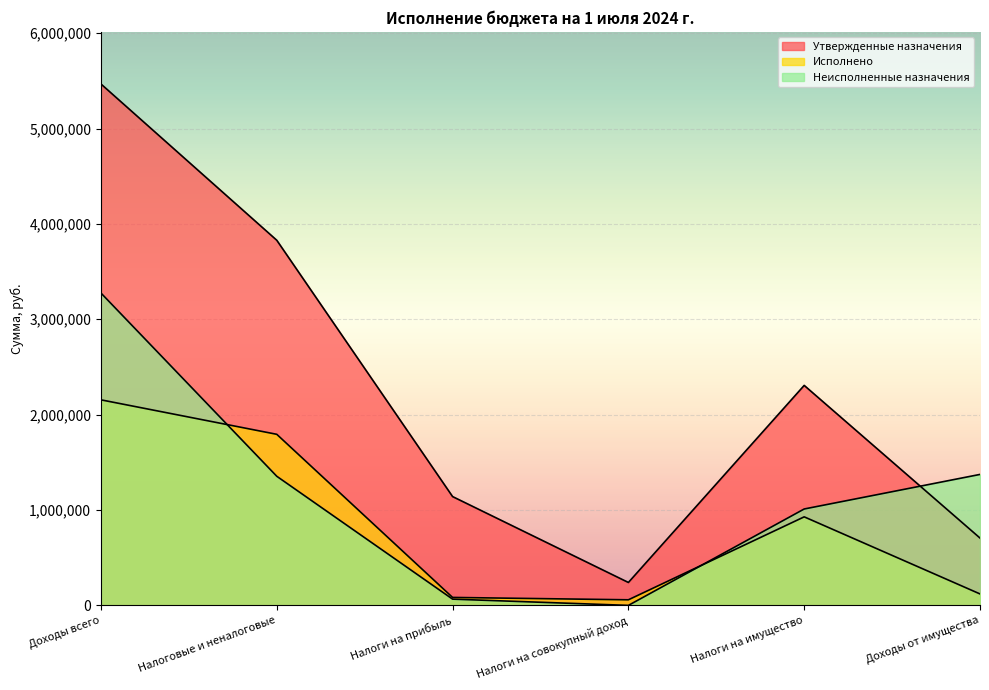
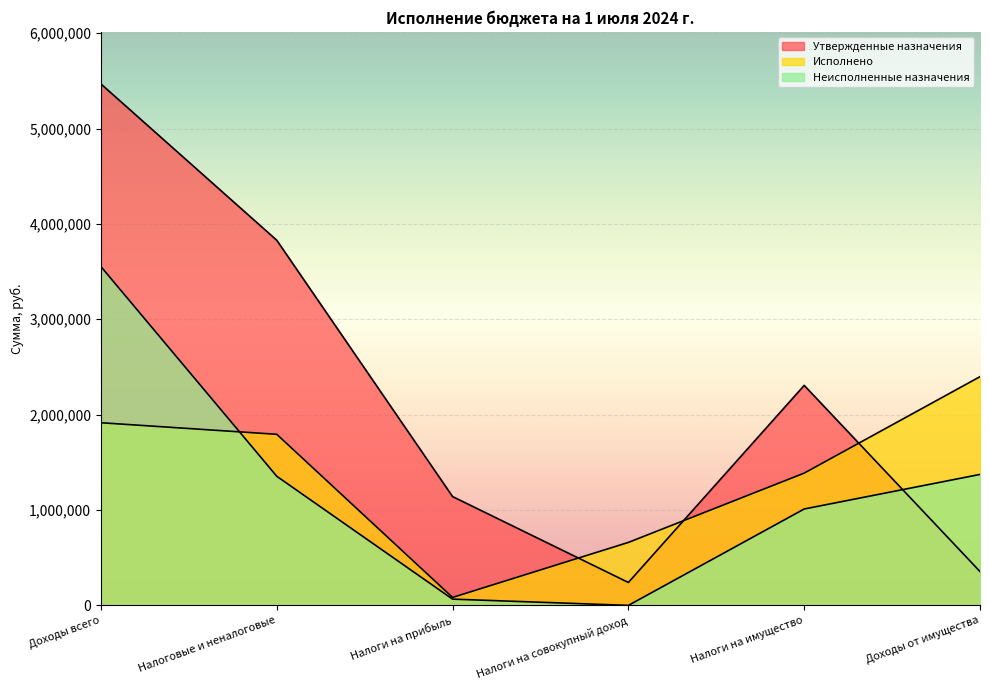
  {
    "Утвержденные назначения": {
      "Доходы всего": "5,500,000",
      "Налоговые и неналоговые": "3,800,000",
      "Налоги на прибыль": "1,100,000",
      "Налоги на совокупный доход": "200,000",
      "Налоги на имущество": "2,300,000",
-     "Доходы от имущества": "700,000"
+     "Доходы от имущества": "400,000"
    },
    "Исполнено": {
-     "Доходы всего": "2,200,000",
+     "Доходы всего": "1,900,000",
      "Налоговые и неналоговые": "1,800,000",
-     "Налоги на совокупный доход": "100,000",
-     "Налоги на имущество": "900,000",
-     "Доходы от имущества": "100,000"
+     "Налоги на совокупный доход": "700,000",
+     "Налоги на имущество": "1,400,000",
+     "Доходы от имущества": "2,400,000"
    },
    "Неисполненные назначения": {
-     "Доходы всего": "3,300,000",
+     "Доходы всего": "3,600,000",
      "Налоговые и неналоговые": "1,400,000",
      "Налоги на совокупный доход": "0",
      "Налоги на имущество": "1,000,000",
      "Доходы от имущества": "1,400,000"
    }
  }
